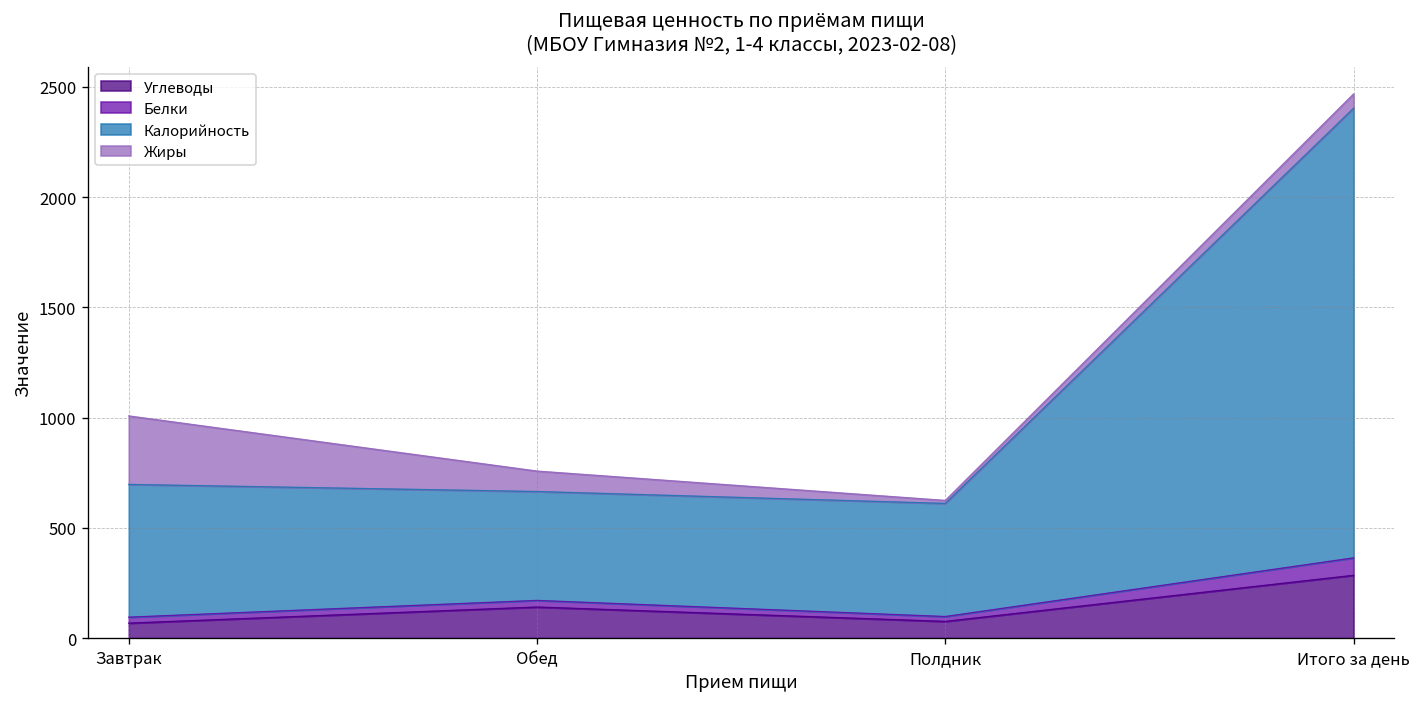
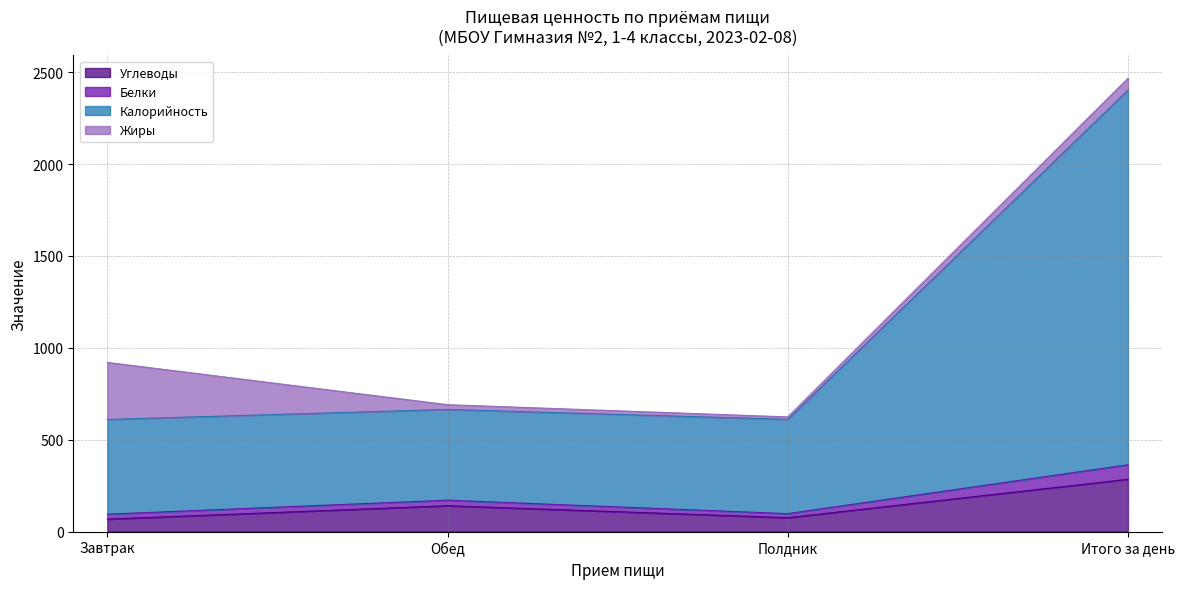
  {
    "Калорийность": {
-     "Завтрак": 600,
+     "Завтрак": 520,
      "Обед": 490,
      "Итого за день": 2040
    },
    "Жиры": {
      "Завтрак": 310,
-     "Обед": 90,
+     "Обед": 30,
      "Итого за день": 60
    }
  }
